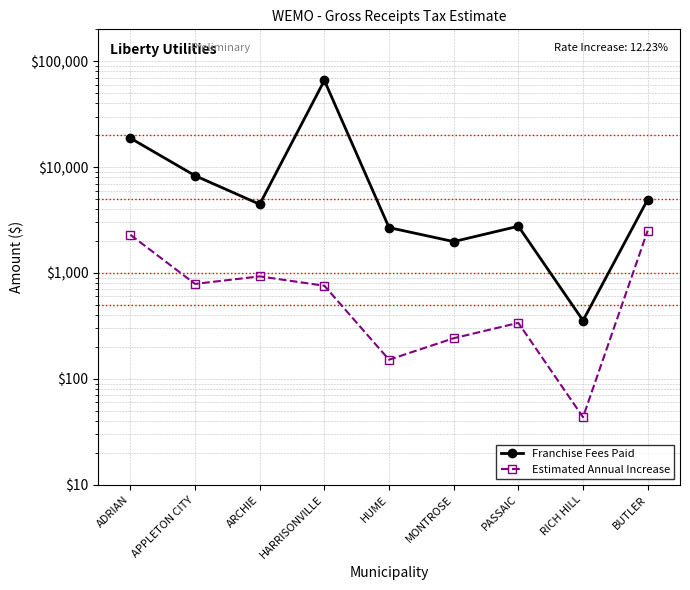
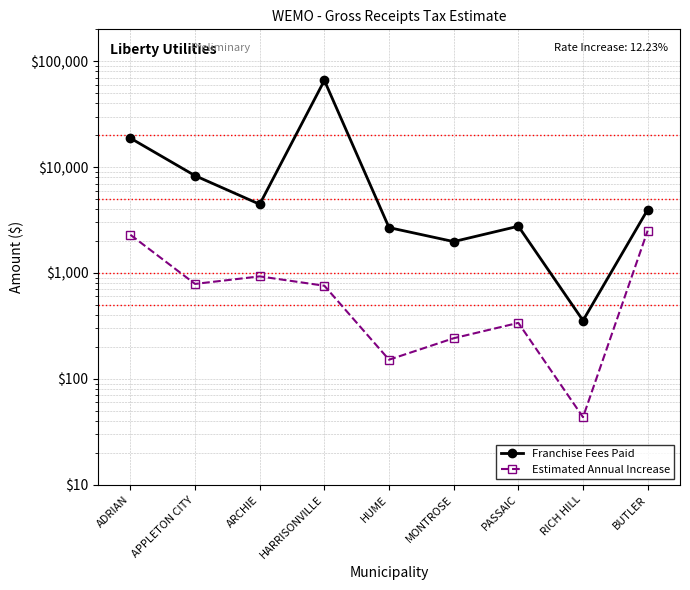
  {
    "Franchise Fees Paid": {
      "ADRIAN": "$19,000",
      "APPLETON CITY": "$8,000",
      "ARCHIE": "$4,500",
      "HARRISONVILLE": "$70,000",
      "HUME": "$2,700",
      "MONTROSE": "$2,000",
      "PASSAIC": "$2,800",
      "RICH HILL": "$360",
-     "BUTLER": "$5,000"
+     "BUTLER": "$4,000"
    },
    "Estimated Annual Increase": {
      "ADRIAN": "$2,300",
      "APPLETON CITY": "$800",
      "ARCHIE": "$900",
      "HARRISONVILLE": "$800",
      "HUME": "$150",
      "MONTROSE": "$240",
      "PASSAIC": "$340",
      "RICH HILL": "$43",
      "BUTLER": "$2,500"
    }
  }
